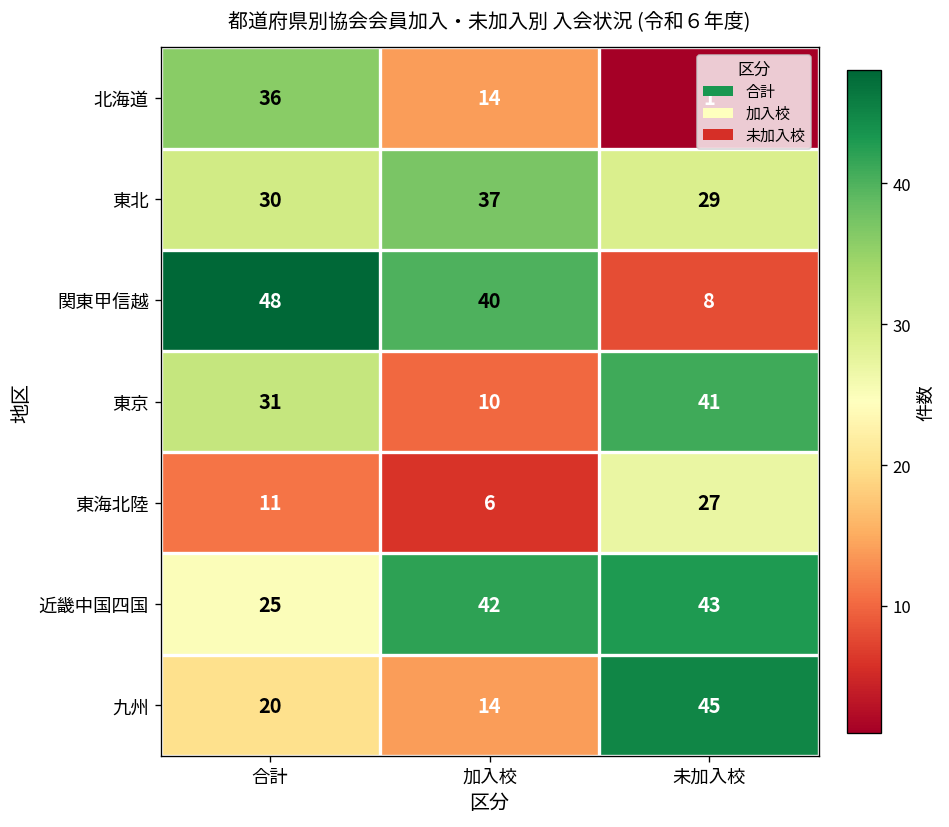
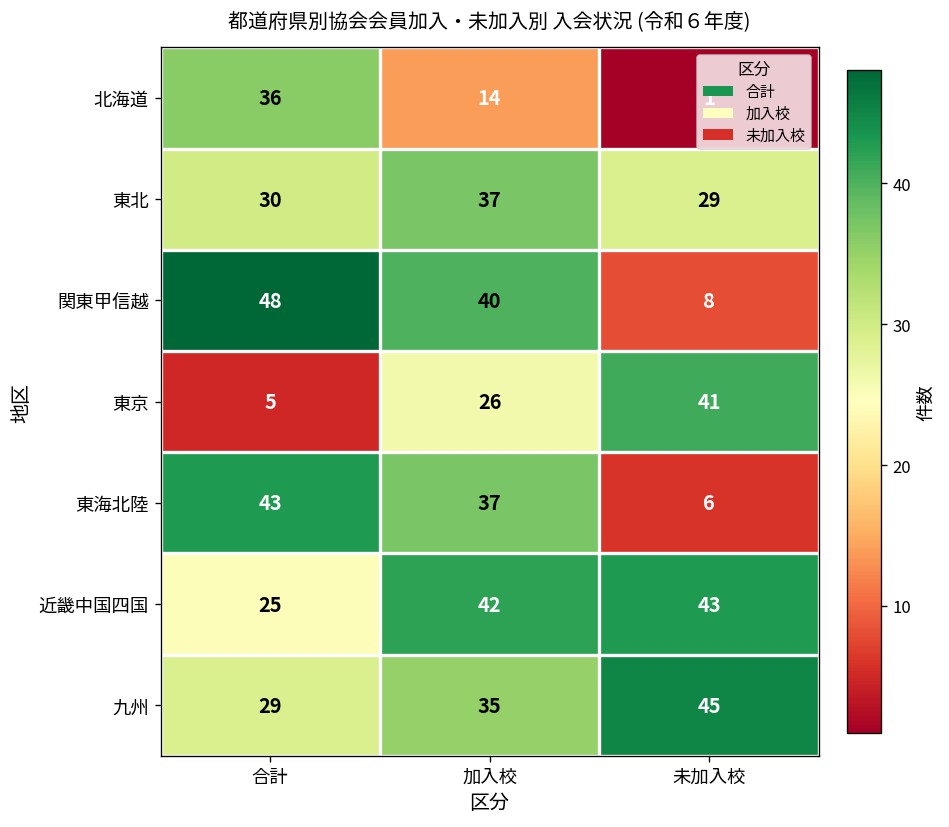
  {
    "北海道": {
      "合計": 36,
      "加入校": 14
    },
    "東北": {
      "合計": 30,
      "加入校": 37,
      "未加入校": 29
    },
    "関東甲信越": {
      "合計": 48,
      "加入校": 40,
      "未加入校": 8
    },
    "東京": {
-     "合計": 31,
-     "加入校": 10,
+     "合計": 5,
+     "加入校": 26,
      "未加入校": 41
    },
    "東海北陸": {
-     "合計": 11,
-     "加入校": 6,
-     "未加入校": 27
+     "合計": 43,
+     "加入校": 37,
+     "未加入校": 6
    },
    "近畿中国四国": {
      "合計": 25,
      "加入校": 42,
      "未加入校": 43
    },
    "九州": {
-     "合計": 20,
-     "加入校": 14,
+     "合計": 29,
+     "加入校": 35,
      "未加入校": 45
    }
  }
